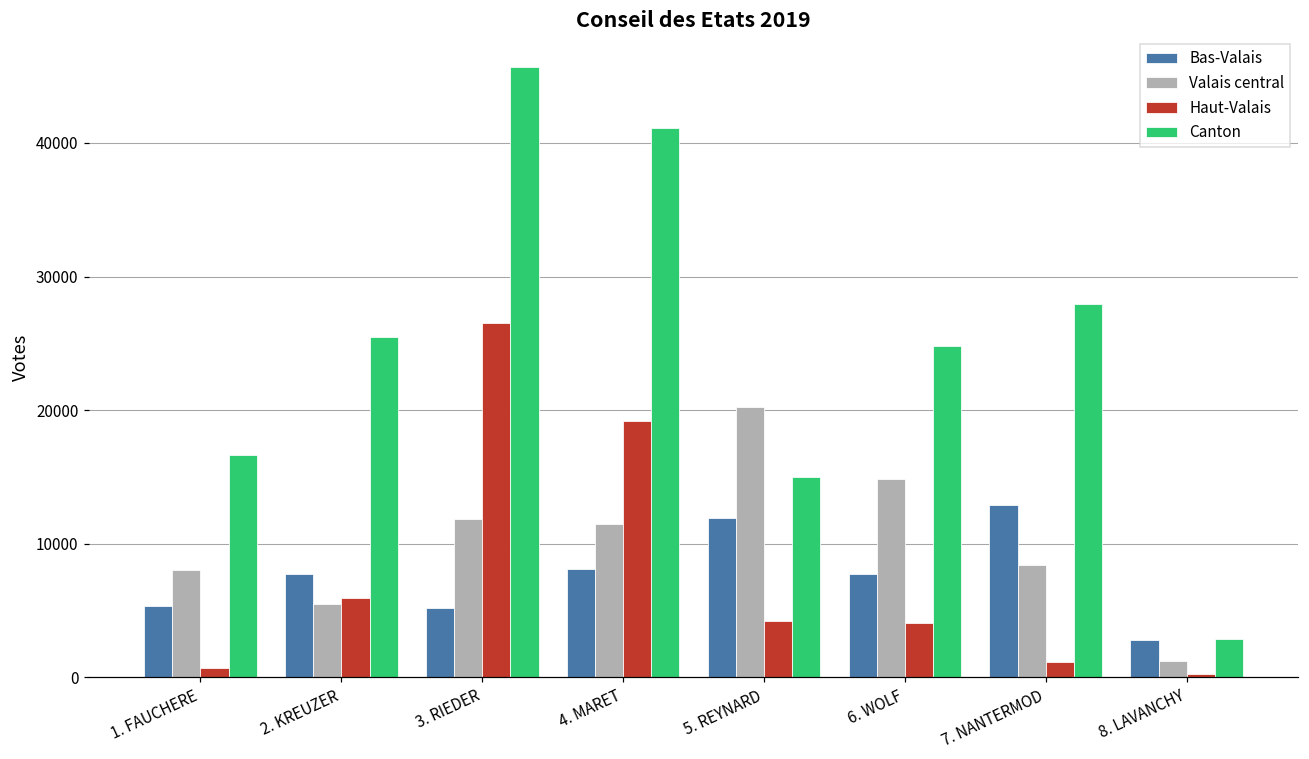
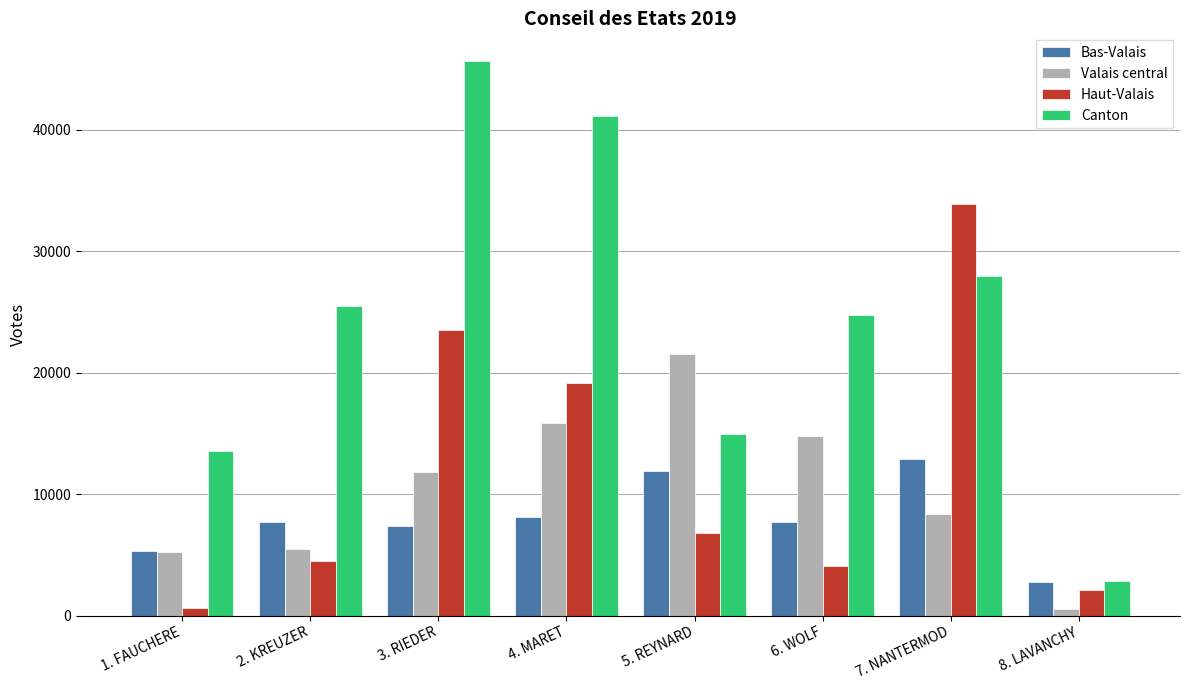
  {
    "Bas-Valais": {
      "1. FAUCHERE": 5300,
      "2. KREUZER": 7700,
-     "3. RIEDER": 5200,
+     "3. RIEDER": 7300,
      "4. MARET": 8100,
      "5. REYNARD": 11900,
      "6. WOLF": 7700,
      "7. NANTERMOD": 12900,
      "8. LAVANCHY": 2800
    },
    "Valais central": {
-     "1. FAUCHERE": 8000,
+     "1. FAUCHERE": 5200,
      "2. KREUZER": 5500,
      "3. RIEDER": 11800,
-     "4. MARET": 11500,
-     "5. REYNARD": 20200,
+     "4. MARET": 15900,
+     "5. REYNARD": 21600,
      "6. WOLF": 14800,
      "7. NANTERMOD": 8400,
-     "8. LAVANCHY": 1200
+     "8. LAVANCHY": 500
    },
    "Haut-Valais": {
      "1. FAUCHERE": 600,
-     "2. KREUZER": 5900,
-     "3. RIEDER": 26500,
+     "2. KREUZER": 4500,
+     "3. RIEDER": 23500,
      "4. MARET": 19100,
-     "5. REYNARD": 4200,
+     "5. REYNARD": 6800,
      "6. WOLF": 4100,
-     "7. NANTERMOD": 1100,
-     "8. LAVANCHY": 200
+     "7. NANTERMOD": 33900,
+     "8. LAVANCHY": 2100
    },
    "Canton": {
-     "1. FAUCHERE": 16700,
+     "1. FAUCHERE": 13500,
      "2. KREUZER": 25500,
      "3. RIEDER": 45700,
      "4. MARET": 41100,
      "5. REYNARD": 15000,
      "6. WOLF": 24800,
      "7. NANTERMOD": 27900,
      "8. LAVANCHY": 2900
    }
  }
